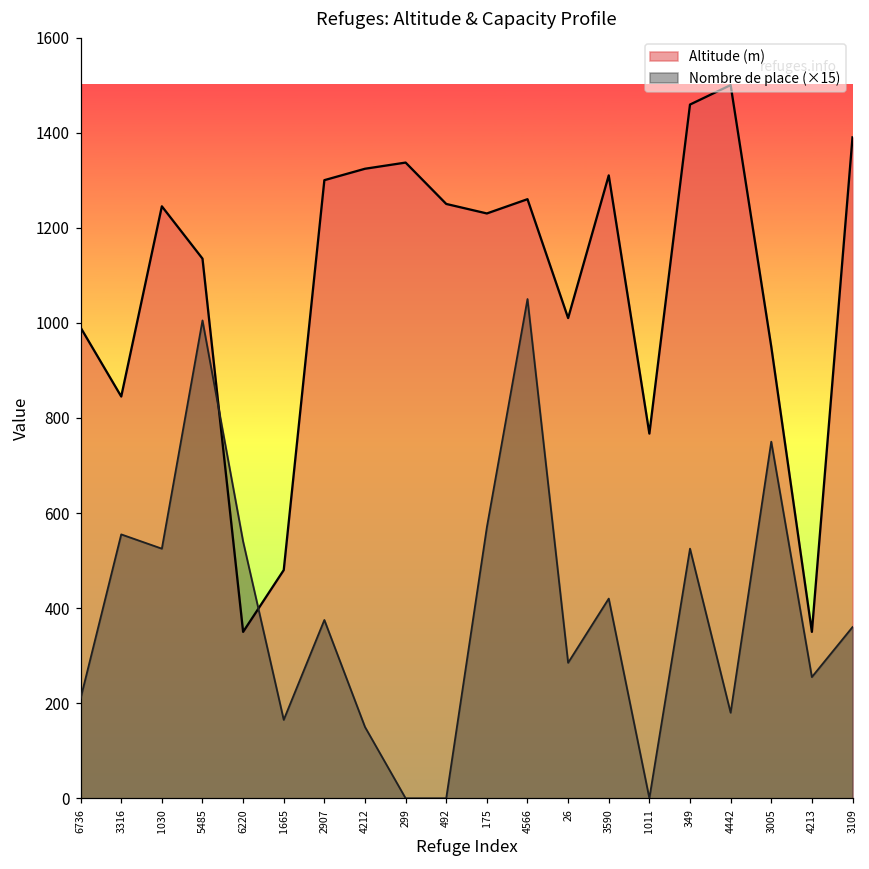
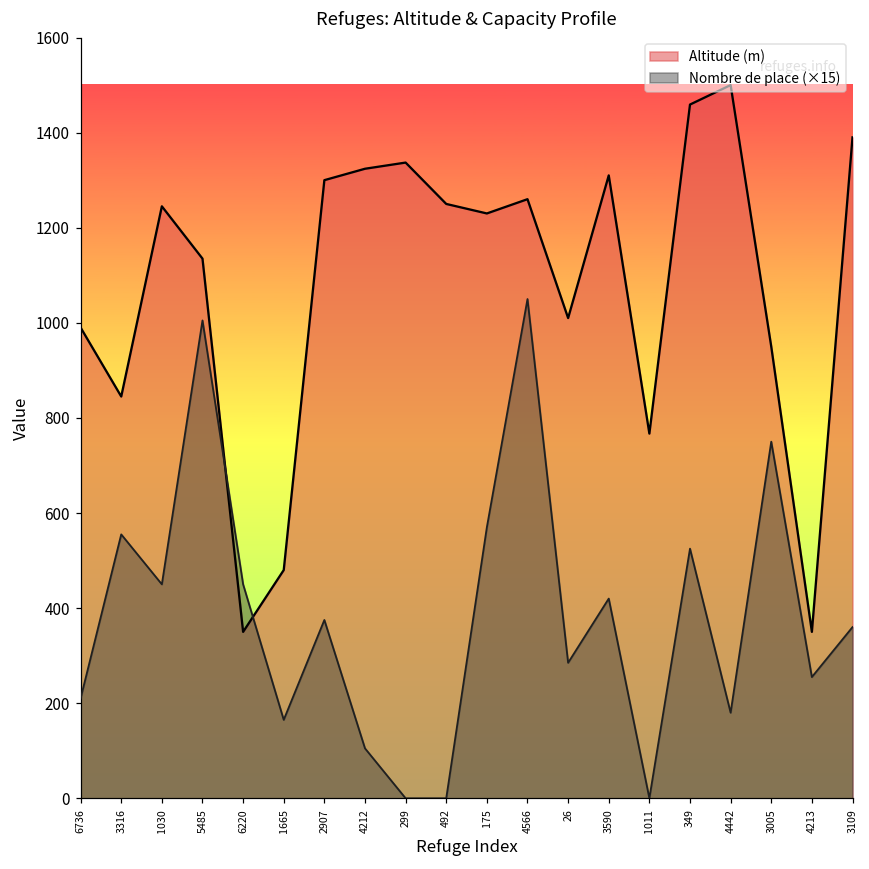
  {
    "Nombre de place (×15)": {
      "6736": 210,
      "3316": 560,
-     "1030": 530,
+     "1030": 450,
      "5485": 1010,
-     "6220": 540,
+     "6220": 450,
      "1665": 170,
      "2907": 380,
-     "4212": 150,
+     "4212": 110,
      "299": 0,
      "492": 0,
      "175": 570,
      "4566": 1050,
      "26": 290,
      "3590": 420,
      "1011": 0,
      "349": 530,
      "4442": 180,
      "3005": 750,
      "4213": 260,
      "3109": 360
    }
  }
